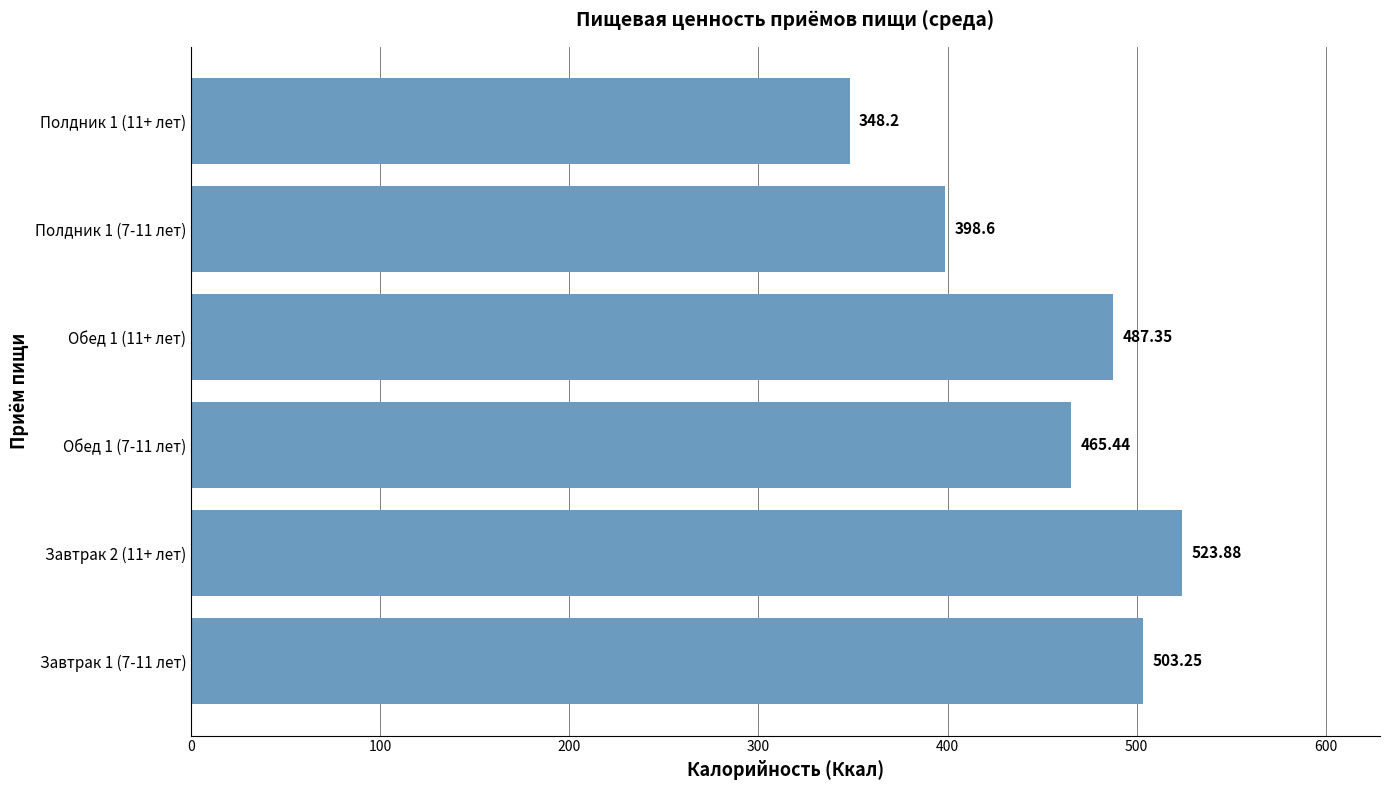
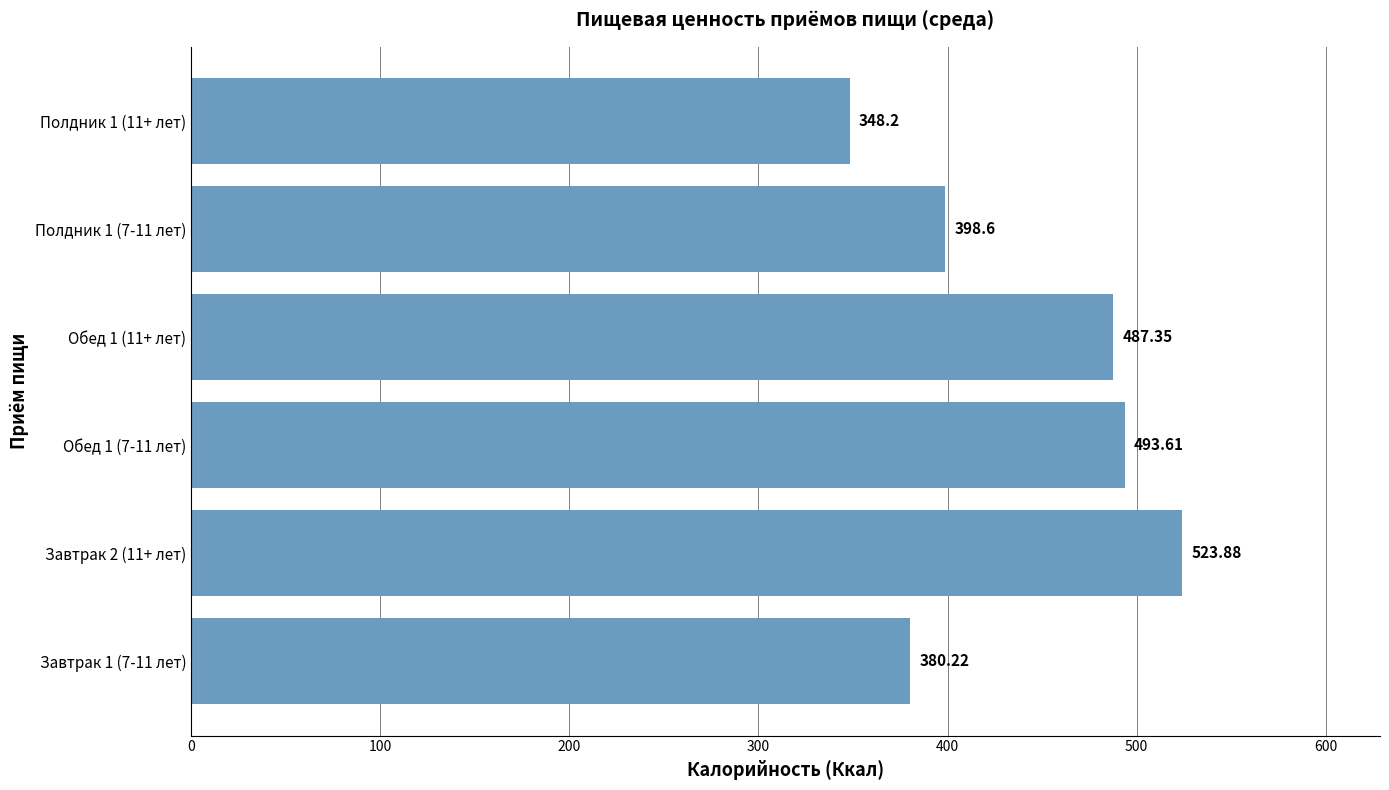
  {
    "Полдник 1 (11+ лет)": 348.2,
    "Полдник 1 (7-11 лет)": 398.6,
    "Обед 1 (11+ лет)": 487.35,
-   "Обед 1 (7-11 лет)": 465.44,
+   "Обед 1 (7-11 лет)": 493.61,
    "Завтрак 2 (11+ лет)": 523.88,
-   "Завтрак 1 (7-11 лет)": 503.25
+   "Завтрак 1 (7-11 лет)": 380.22
  }
